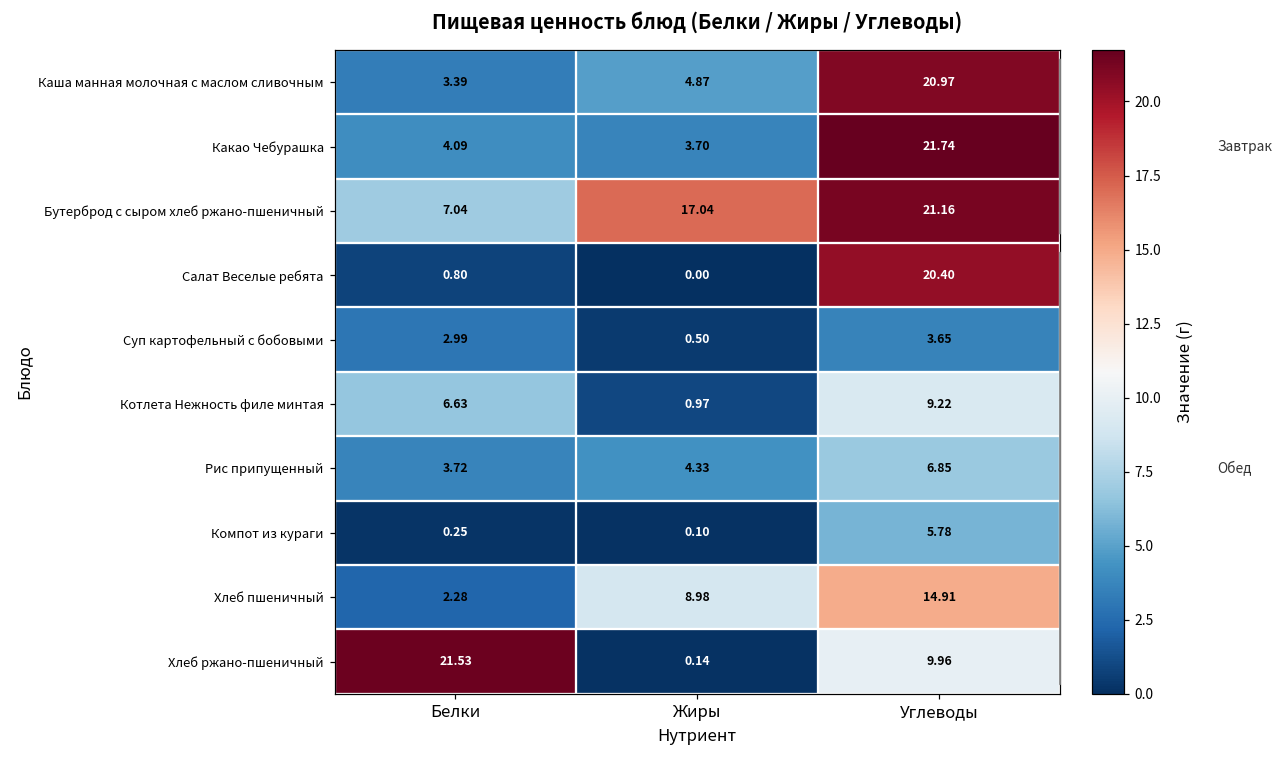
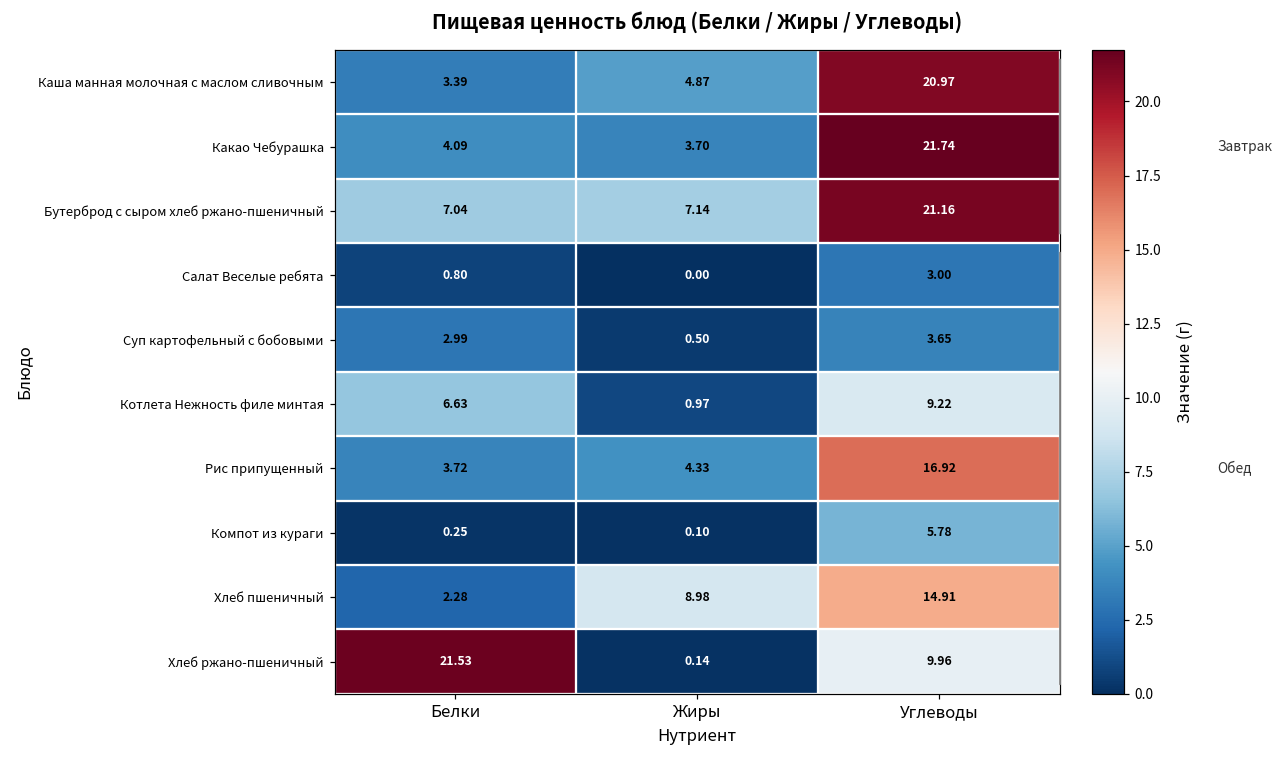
  {
    "Каша манная молочная с маслом сливочным": {
      "Белки": 3.39,
      "Жиры": 4.87,
      "Углеводы": 20.97
    },
    "Какао Чебурашка": {
      "Белки": 4.09,
      "Жиры": 3.70,
      "Углеводы": 21.74
    },
    "Бутерброд с сыром хлеб ржано-пшеничный": {
      "Белки": 7.04,
-     "Жиры": 17.04,
+     "Жиры": 7.14,
      "Углеводы": 21.16
    },
    "Салат Веселые ребята": {
      "Белки": 0.80,
      "Жиры": 0.00,
-     "Углеводы": 20.40
+     "Углеводы": 3.00
    },
    "Суп картофельный с бобовыми": {
      "Белки": 2.99,
      "Жиры": 0.50,
      "Углеводы": 3.65
    },
    "Котлета Нежность филе минтая": {
      "Белки": 6.63,
      "Жиры": 0.97,
      "Углеводы": 9.22
    },
    "Рис припущенный": {
      "Белки": 3.72,
      "Жиры": 4.33,
-     "Углеводы": 6.85
+     "Углеводы": 16.92
    },
    "Компот из кураги": {
      "Белки": 0.25,
      "Жиры": 0.10,
      "Углеводы": 5.78
    },
    "Хлеб пшеничный": {
      "Белки": 2.28,
      "Жиры": 8.98,
      "Углеводы": 14.91
    },
    "Хлеб ржано-пшеничный": {
      "Белки": 21.53,
      "Жиры": 0.14,
      "Углеводы": 9.96
    }
  }
